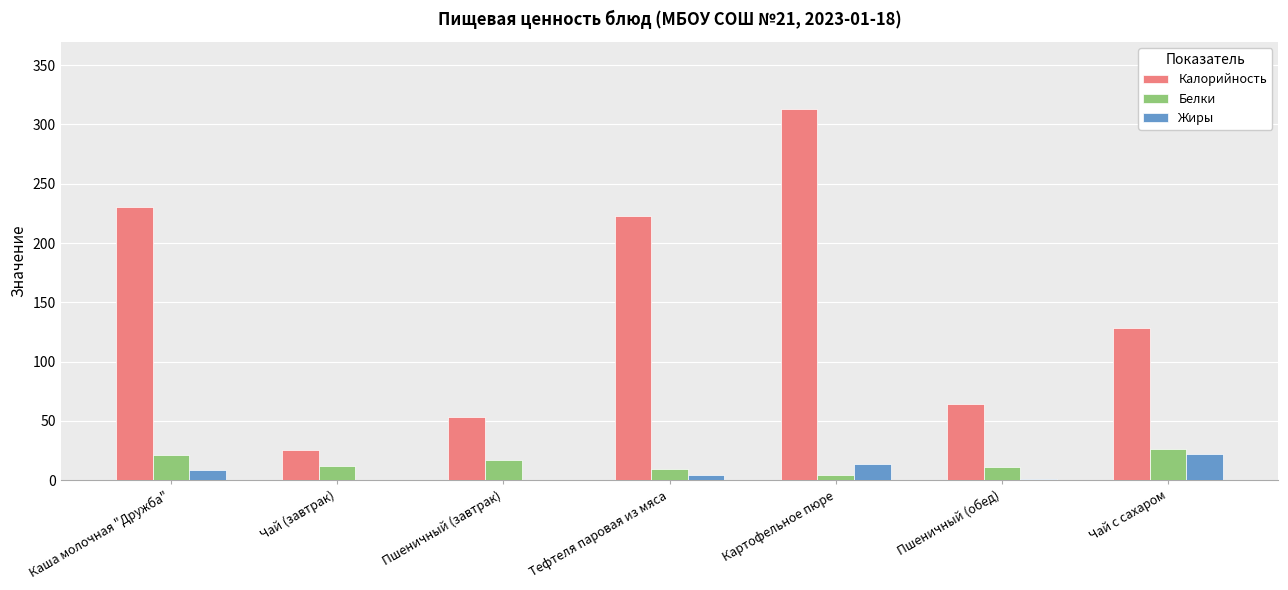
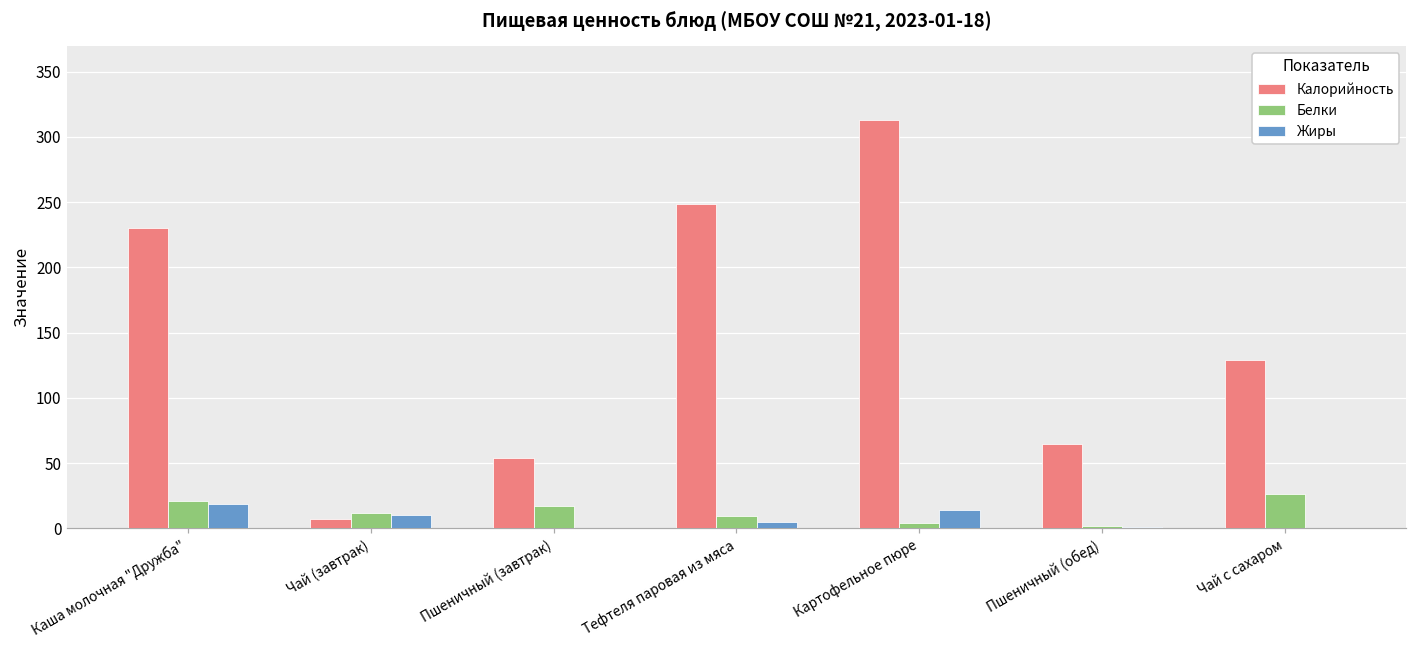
  {
    "Калорийность": {
      "Каша молочная \"Дружба\"": 230,
-     "Чай (завтрак)": 25,
+     "Чай (завтрак)": 7,
      "Пшеничный (завтрак)": 54,
-     "Тефтеля паровая из мяса": 223,
+     "Тефтеля паровая из мяса": 248,
      "Картофельное пюре": 313,
      "Пшеничный (обед)": 64,
      "Чай с сахаром": 129
    },
    "Белки": {
      "Каша молочная \"Дружба\"": 21,
      "Чай (завтрак)": 12,
      "Пшеничный (завтрак)": 17,
      "Тефтеля паровая из мяса": 9,
      "Картофельное пюре": 4,
-     "Пшеничный (обед)": 11,
+     "Пшеничный (обед)": 2,
      "Чай с сахаром": 26
    },
    "Жиры": {
-     "Каша молочная \"Дружба\"": 8,
-     "Чай (завтрак)": 0,
+     "Каша молочная \"Дружба\"": 19,
+     "Чай (завтрак)": 10,
      "Тефтеля паровая из мяса": 5,
      "Картофельное пюре": 14,
-     "Чай с сахаром": 22
+     "Чай с сахаром": 0
    }
  }
